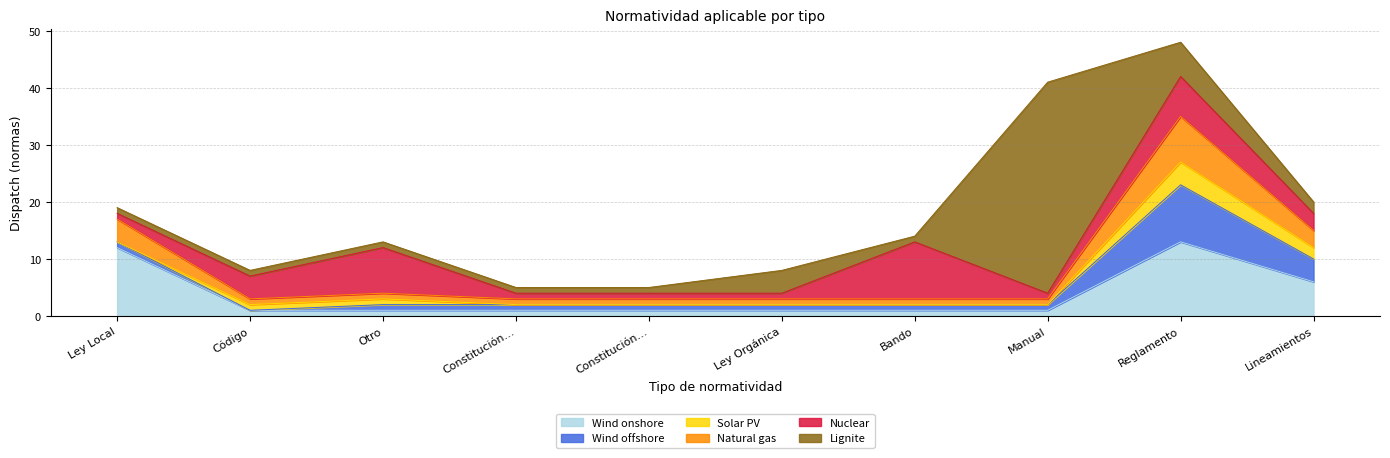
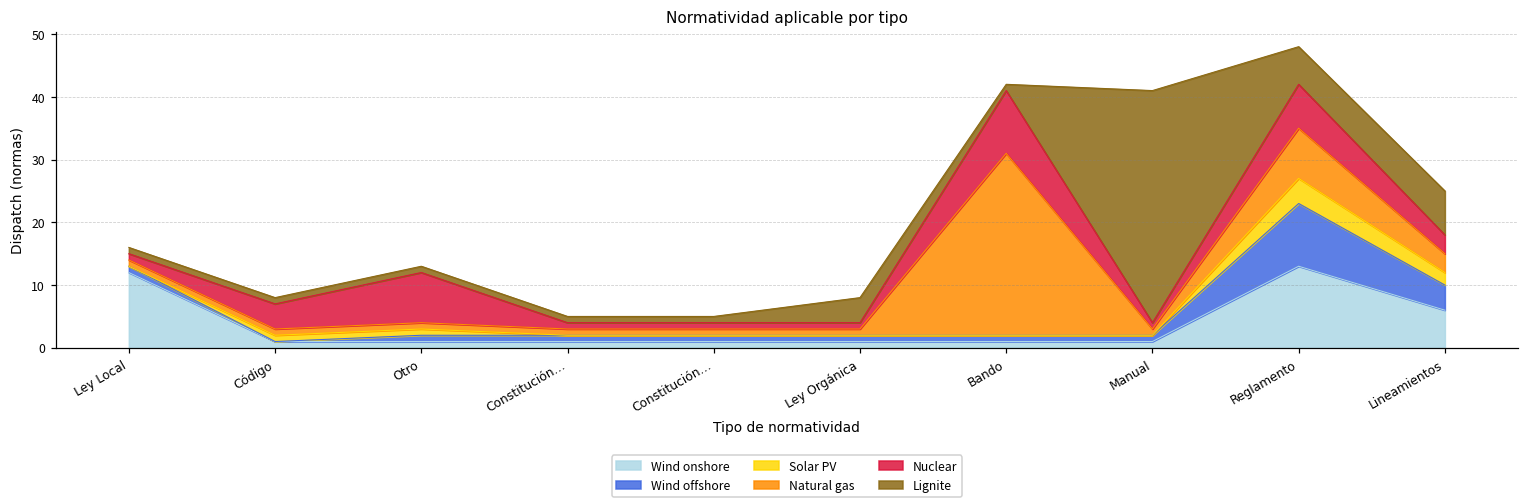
  {
    "Wind onshore": {
      "Ley Local": 12,
      "Otro": 1,
      "Ley Orgánica": 1,
      "Bando": 1,
      "Manual": 1,
      "Reglamento": 13,
      "Lineamientos": 6
    },
    "Wind offshore": {
      "Otro": 1,
      "Reglamento": 10,
      "Lineamientos": 4
    },
    "Solar PV": {
      "Código": 1,
      "Otro": 1,
      "Reglamento": 4,
      "Lineamientos": 2
    },
    "Natural gas": {
-     "Ley Local": 4,
+     "Ley Local": 1,
      "Código": 1,
      "Otro": 1,
      "Ley Orgánica": 1,
-     "Bando": 1,
+     "Bando": 29,
      "Manual": 1,
      "Reglamento": 8,
      "Lineamientos": 3
    },
    "Nuclear": {
      "Ley Local": 1,
      "Código": 4,
      "Otro": 8,
      "Ley Orgánica": 1,
      "Bando": 10,
      "Manual": 1,
      "Reglamento": 7,
      "Lineamientos": 3
    },
    "Lignite": {
      "Ley Local": 1,
      "Código": 1,
      "Otro": 1,
      "Ley Orgánica": 4,
      "Bando": 1,
      "Manual": 37,
      "Reglamento": 6,
-     "Lineamientos": 2
+     "Lineamientos": 7
    }
  }
